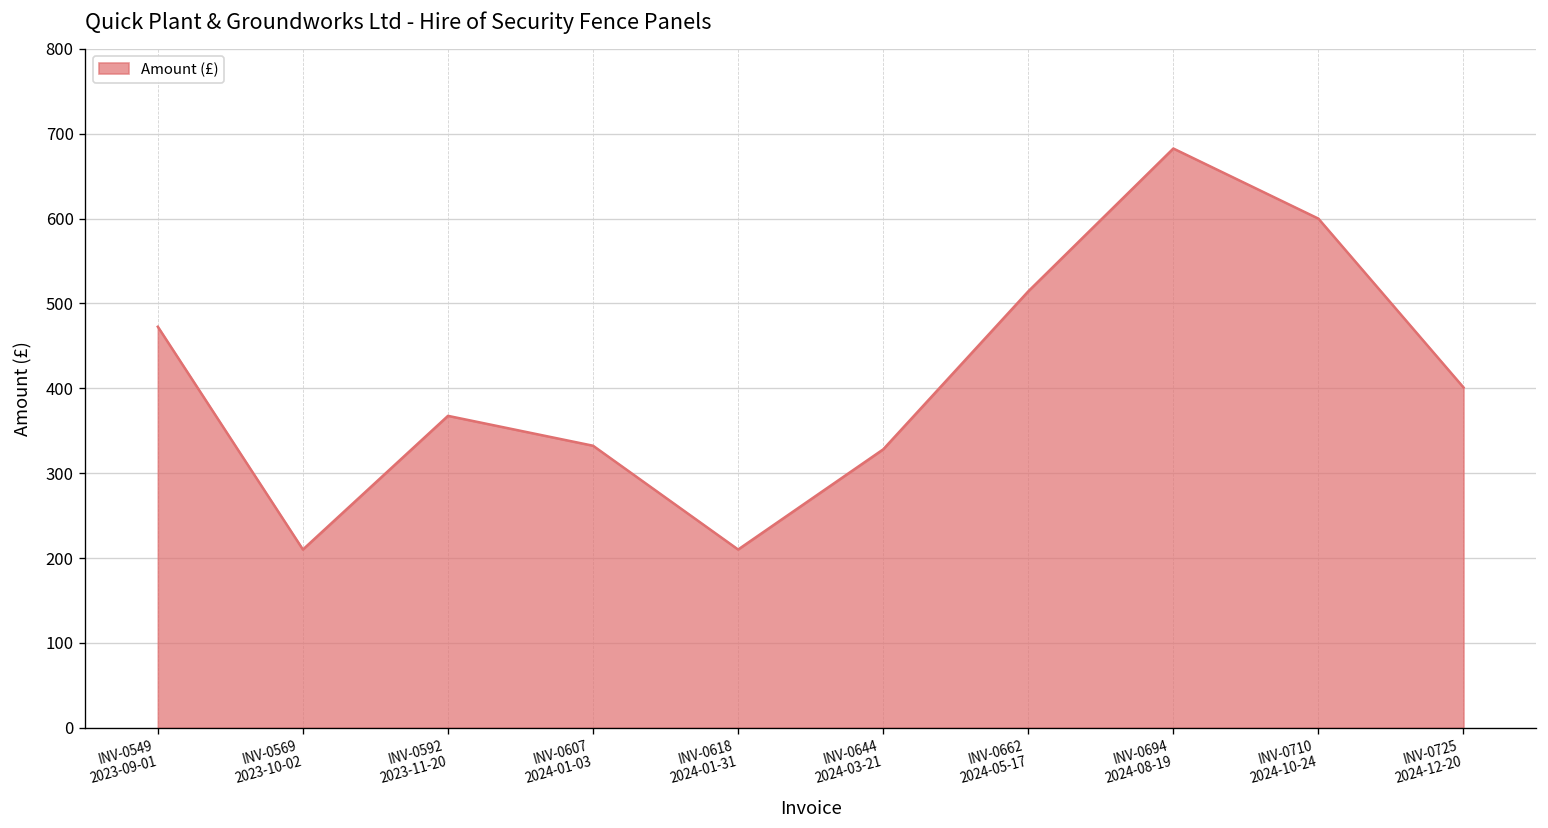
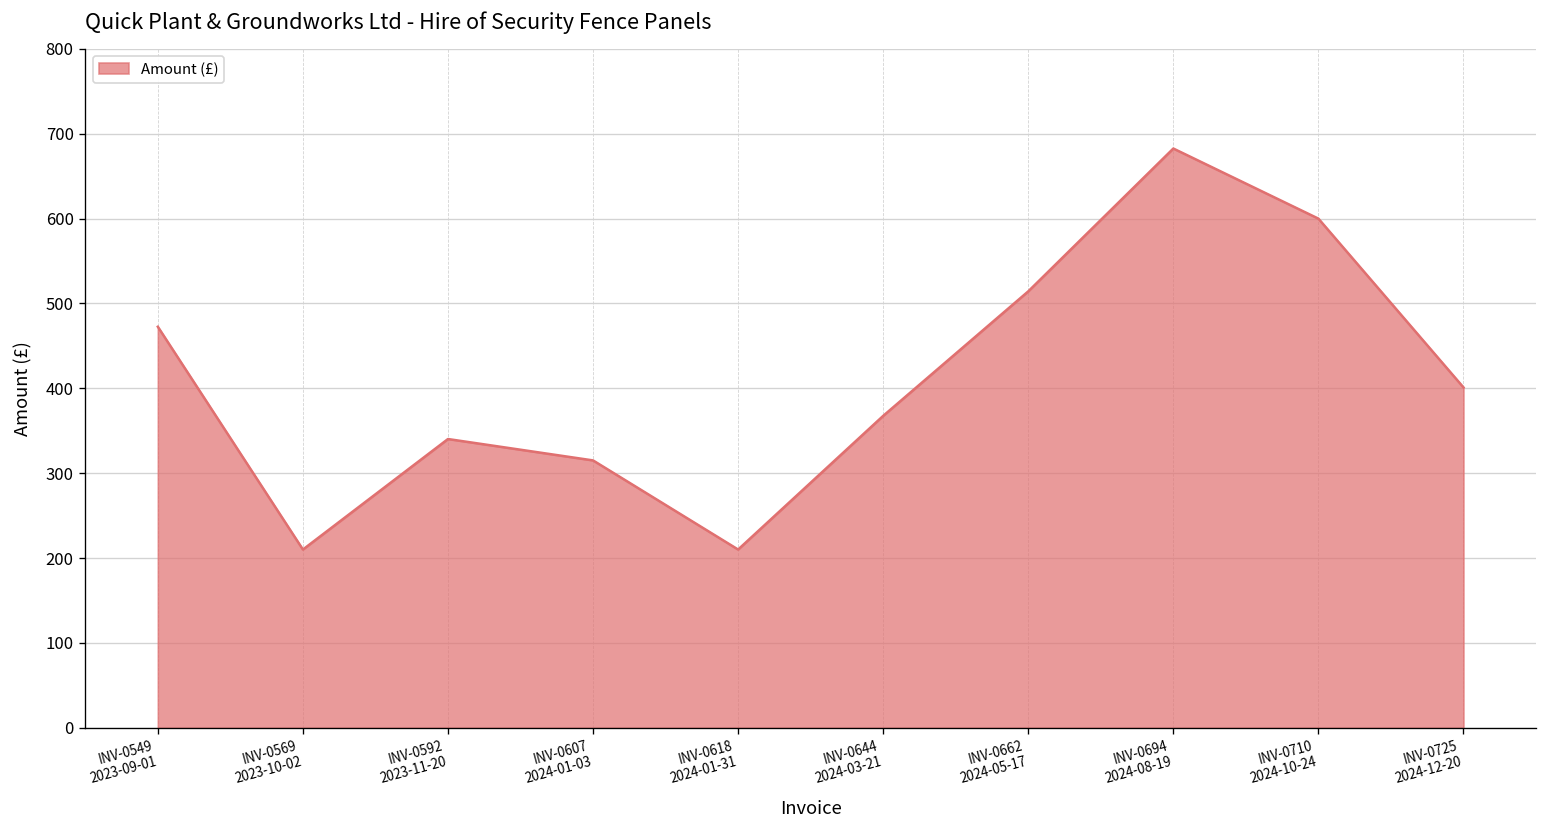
  {
    "INV-0549 2023-09-01": 470,
    "INV-0569 2023-10-02": 210,
-   "INV-0592 2023-11-20": 370,
-   "INV-0607 2024-01-03": 330,
+   "INV-0592 2023-11-20": 340,
+   "INV-0607 2024-01-03": 320,
    "INV-0618 2024-01-31": 210,
-   "INV-0644 2024-03-21": 330,
+   "INV-0644 2024-03-21": 370,
    "INV-0662 2024-05-17": 510,
    "INV-0694 2024-08-19": 680,
    "INV-0710 2024-10-24": 600,
    "INV-0725 2024-12-20": 400
  }
